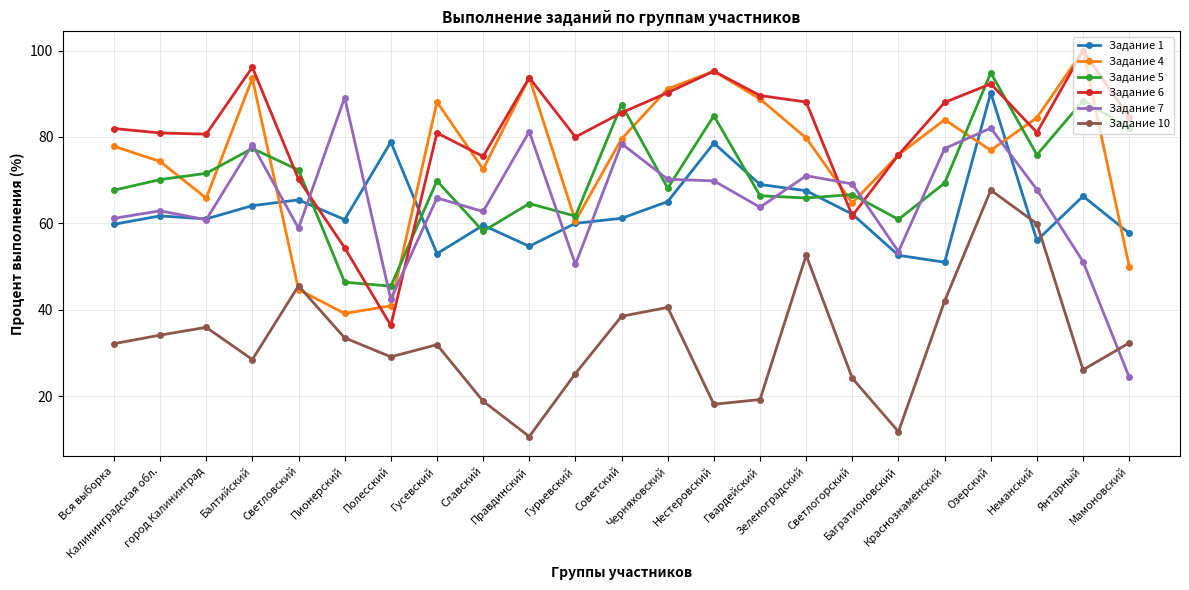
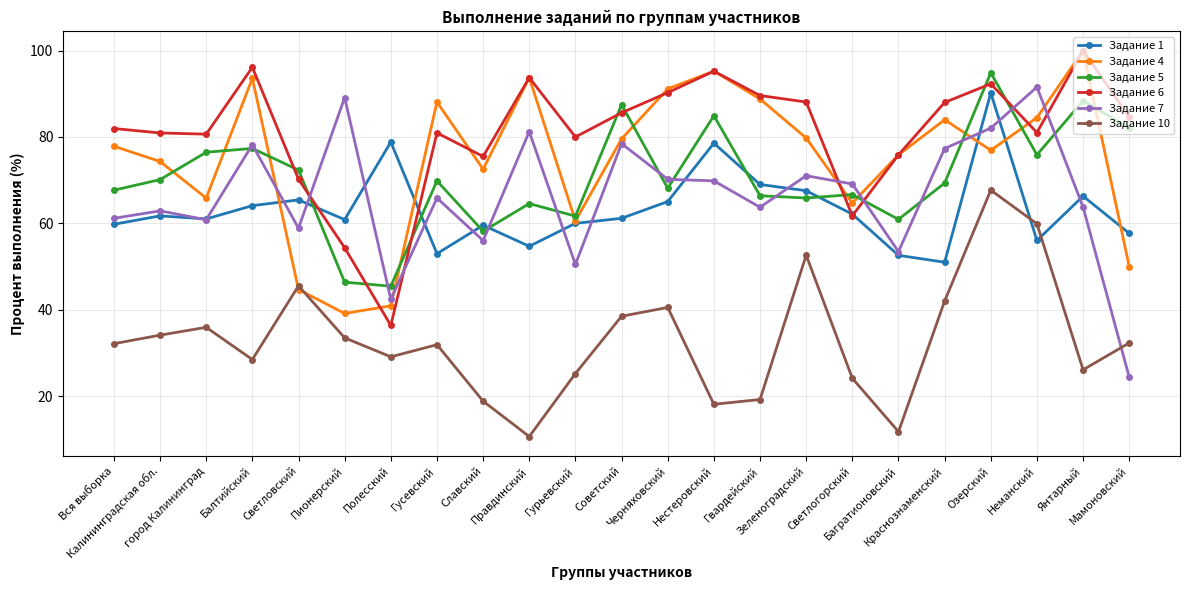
  {
    "Задание 1": {
      "Вся выборка": 60,
      "Калининградская обл.": 62,
      "Балтийский": 64,
      "Светловский": 65,
      "Пионерский": 61,
      "Полесский": 79,
      "Гусевский": 53,
      "Славский": 60,
      "Правдинский": 55,
      "Советский": 61,
      "Черняховский": 65,
      "Нестеровский": 79,
      "Гвардейский": 69,
      "Зеленоградский": 68,
      "Багратионовский": 53,
      "Краснознаменский": 51,
      "Озерский": 90,
      "Неманский": 56,
      "Янтарный": 66,
      "Мамоновский": 58
    },
    "Задание 4": {
      "Вся выборка": 78,
      "Калининградская обл.": 74,
      "город Калининград": 66,
      "Балтийский": 94,
      "Светловский": 45,
      "Пионерский": 39,
      "Полесский": 41,
      "Гусевский": 88,
      "Славский": 73,
      "Советский": 80,
      "Черняховский": 91,
      "Гвардейский": 89,
      "Зеленоградский": 80,
      "Светлогорский": 65,
      "Краснознаменский": 84,
      "Озерский": 77,
      "Неманский": 84,
      "Мамоновский": 50
    },
    "Задание 5": {
      "Вся выборка": 68,
      "Калининградская обл.": 70,
-     "город Калининград": 72,
+     "город Калининград": 76,
      "Балтийский": 77,
      "Светловский": 72,
      "Пионерский": 46,
      "Полесский": 45,
      "Гусевский": 70,
      "Славский": 58,
      "Правдинский": 65,
      "Гурьевский": 62,
      "Советский": 87,
      "Черняховский": 68,
      "Нестеровский": 85,
      "Гвардейский": 66,
      "Зеленоградский": 66,
      "Светлогорский": 67,
      "Багратионовский": 61,
      "Краснознаменский": 69,
      "Озерский": 95,
      "Неманский": 76
    },
    "Задание 6": {
      "Вся выборка": 82,
      "Калининградская обл.": 81,
      "город Калининград": 81,
      "Балтийский": 96,
      "Светловский": 70,
      "Пионерский": 54,
      "Полесский": 36,
      "Гусевский": 81,
      "Славский": 75,
      "Гурьевский": 80,
      "Советский": 86,
      "Черняховский": 90,
      "Гвардейский": 90,
      "Зеленоградский": 88,
      "Краснознаменский": 88,
      "Озерский": 92,
      "Неманский": 81
    },
    "Задание 7": {
      "Вся выборка": 61,
      "Калининградская обл.": 63,
      "Балтийский": 78,
      "Светловский": 59,
      "Пионерский": 89,
      "Полесский": 42,
      "Гусевский": 66,
-     "Славский": 63,
+     "Славский": 56,
      "Правдинский": 81,
      "Гурьевский": 50,
      "Советский": 78,
      "Черняховский": 70,
      "Нестеровский": 70,
      "Гвардейский": 64,
      "Зеленоградский": 71,
      "Светлогорский": 69,
      "Багратионовский": 53,
      "Краснознаменский": 77,
      "Озерский": 82,
-     "Неманский": 68,
-     "Янтарный": 51,
+     "Неманский": 92,
+     "Янтарный": 64,
      "Мамоновский": 24
    },
    "Задание 10": {
      "Вся выборка": 32,
      "Калининградская обл.": 34,
      "город Калининград": 36,
      "Балтийский": 28,
      "Светловский": 46,
      "Пионерский": 33,
      "Полесский": 29,
      "Гусевский": 32,
      "Славский": 19,
      "Правдинский": 11,
      "Гурьевский": 25,
      "Советский": 38,
      "Черняховский": 41,
      "Нестеровский": 18,
      "Гвардейский": 19,
      "Зеленоградский": 53,
      "Светлогорский": 24,
      "Багратионовский": 12,
      "Краснознаменский": 42,
      "Озерский": 68,
      "Неманский": 60,
      "Янтарный": 26,
      "Мамоновский": 32
    }
  }
